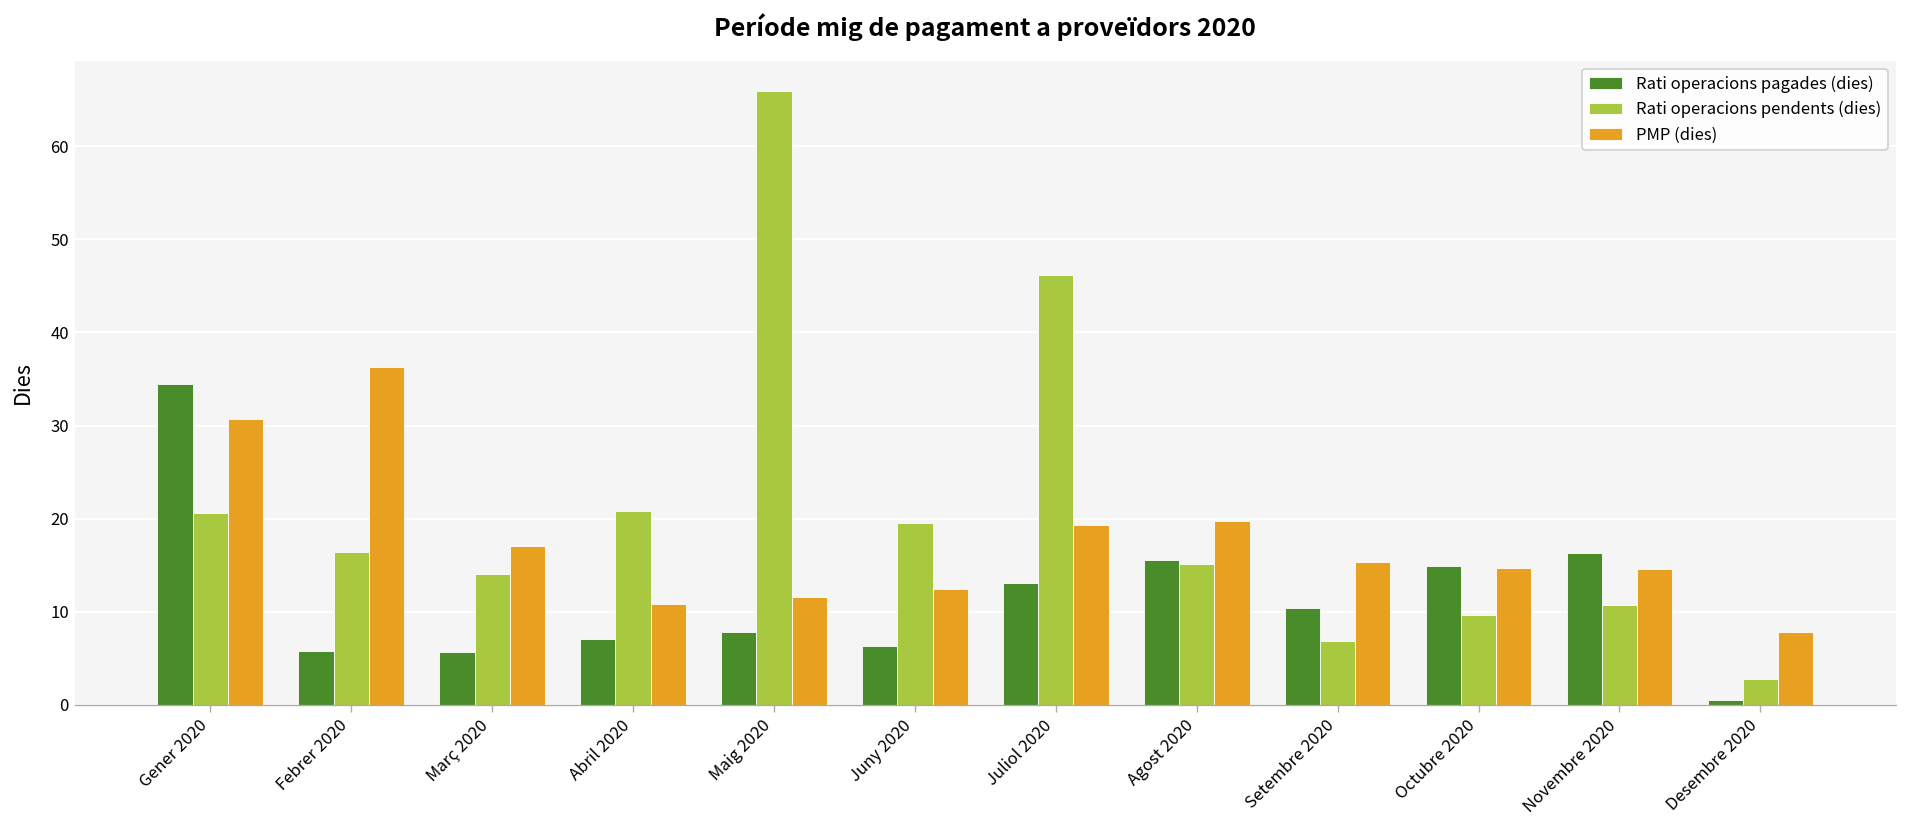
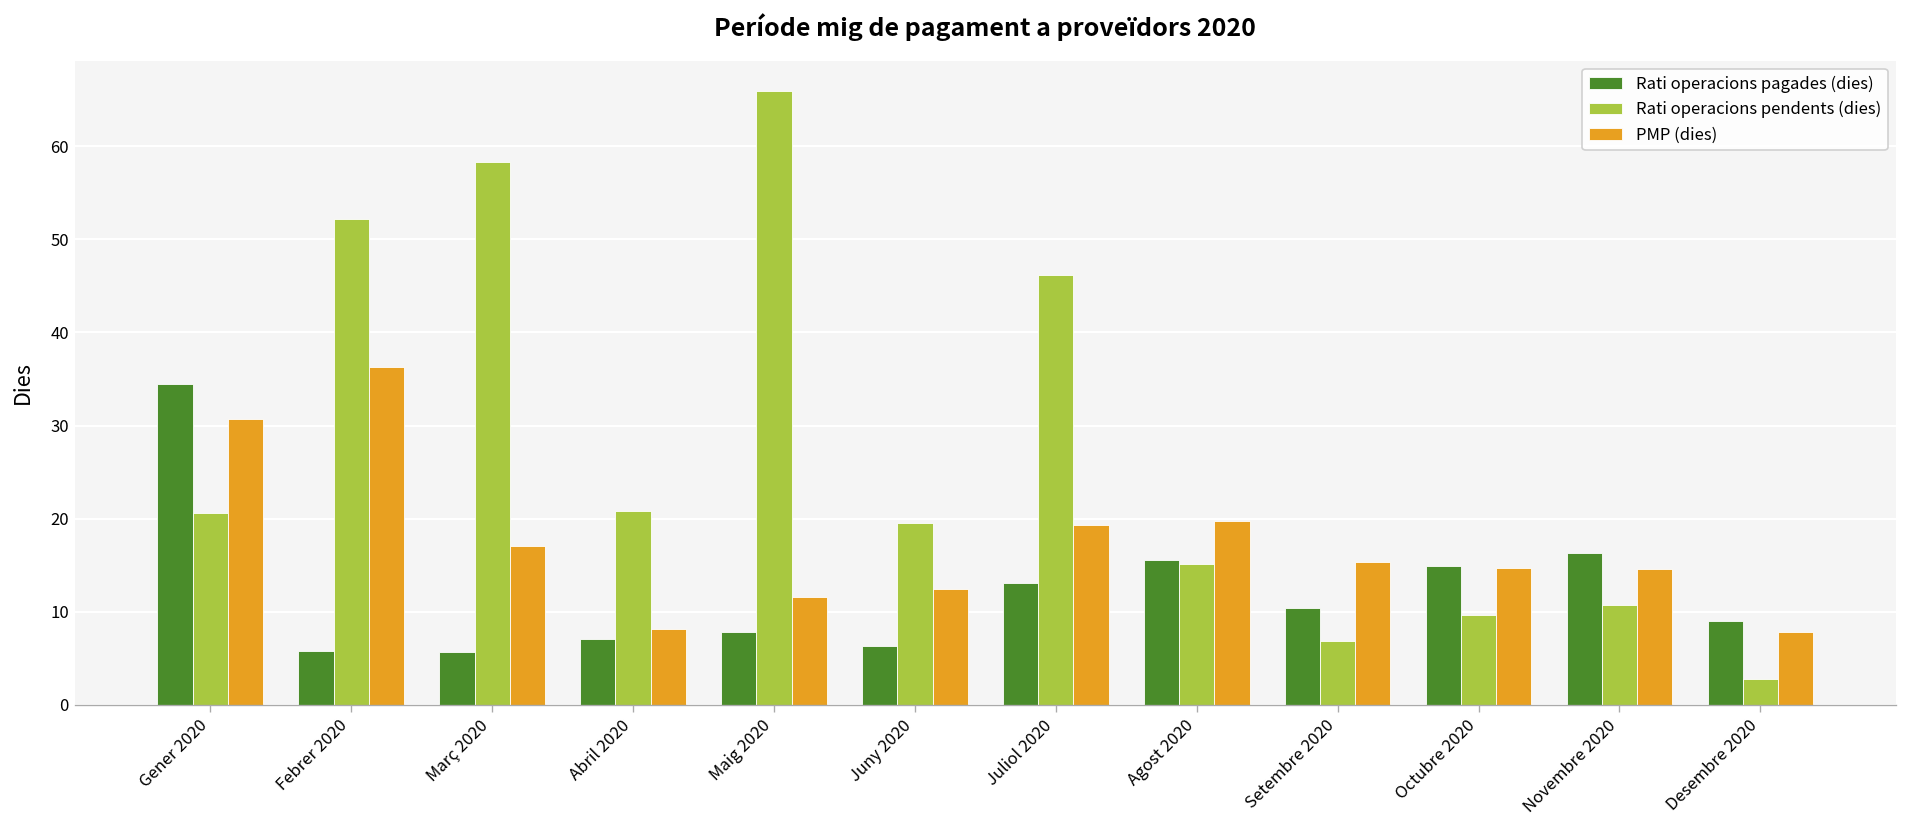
  {
    "Rati operacions pagades (dies)": {
      "Gener 2020": 34,
      "Febrer 2020": 6,
      "Març 2020": 6,
      "Abril 2020": 7,
      "Maig 2020": 8,
      "Juny 2020": 6,
      "Juliol 2020": 13,
      "Agost 2020": 16,
      "Setembre 2020": 10,
      "Octubre 2020": 15,
      "Novembre 2020": 16,
-     "Desembre 2020": 1
+     "Desembre 2020": 9
    },
    "Rati operacions pendents (dies)": {
      "Gener 2020": 21,
-     "Febrer 2020": 16,
-     "Març 2020": 14,
+     "Febrer 2020": 52,
+     "Març 2020": 58,
      "Abril 2020": 21,
      "Maig 2020": 66,
      "Juny 2020": 20,
      "Juliol 2020": 46,
      "Agost 2020": 15,
      "Setembre 2020": 7,
      "Octubre 2020": 10,
      "Novembre 2020": 11,
      "Desembre 2020": 3
    },
    "PMP (dies)": {
      "Gener 2020": 31,
      "Febrer 2020": 36,
      "Març 2020": 17,
-     "Abril 2020": 11,
+     "Abril 2020": 8,
      "Maig 2020": 12,
      "Juny 2020": 12,
      "Juliol 2020": 19,
      "Agost 2020": 20,
      "Setembre 2020": 15,
      "Octubre 2020": 15,
      "Novembre 2020": 15,
      "Desembre 2020": 8
    }
  }
